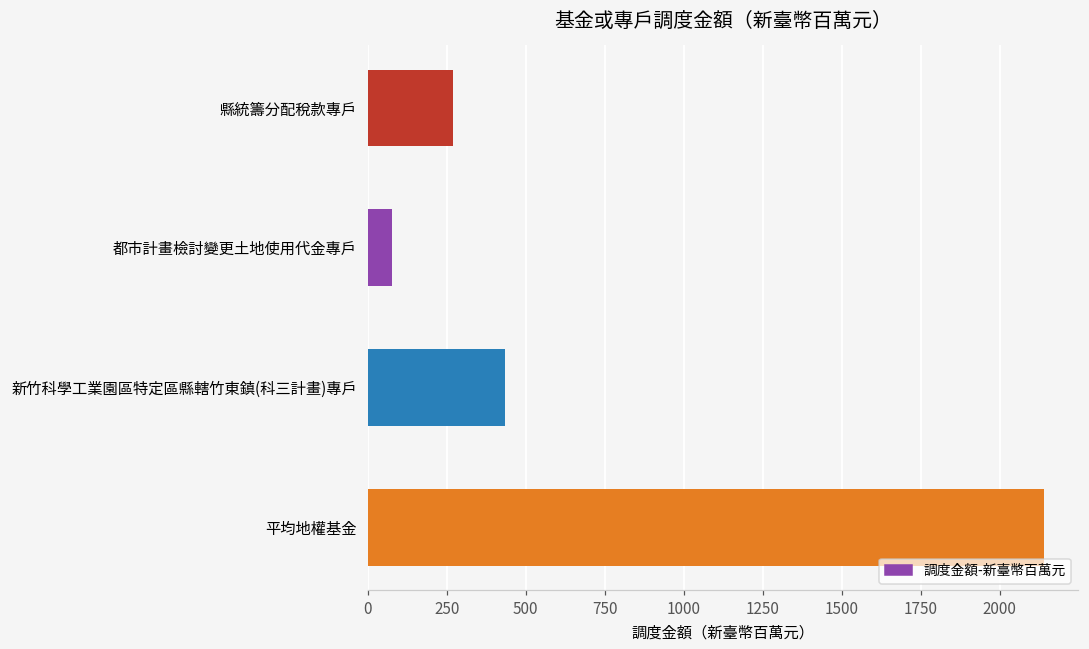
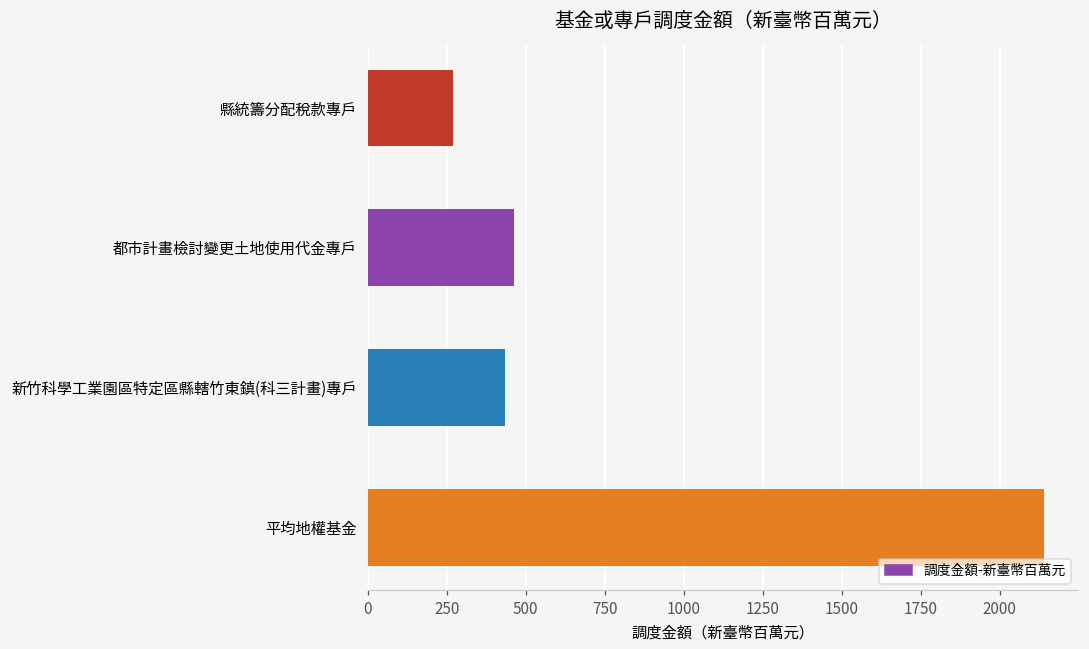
  {
    "縣統籌分配稅款專戶": 270,
-   "都市計畫檢討變更土地使用代金專戶": 80,
+   "都市計畫檢討變更土地使用代金專戶": 460,
    "新竹科學工業園區特定區縣轄竹東鎮(科三計畫)專戶": 430,
    "平均地權基金": 2140
  }
